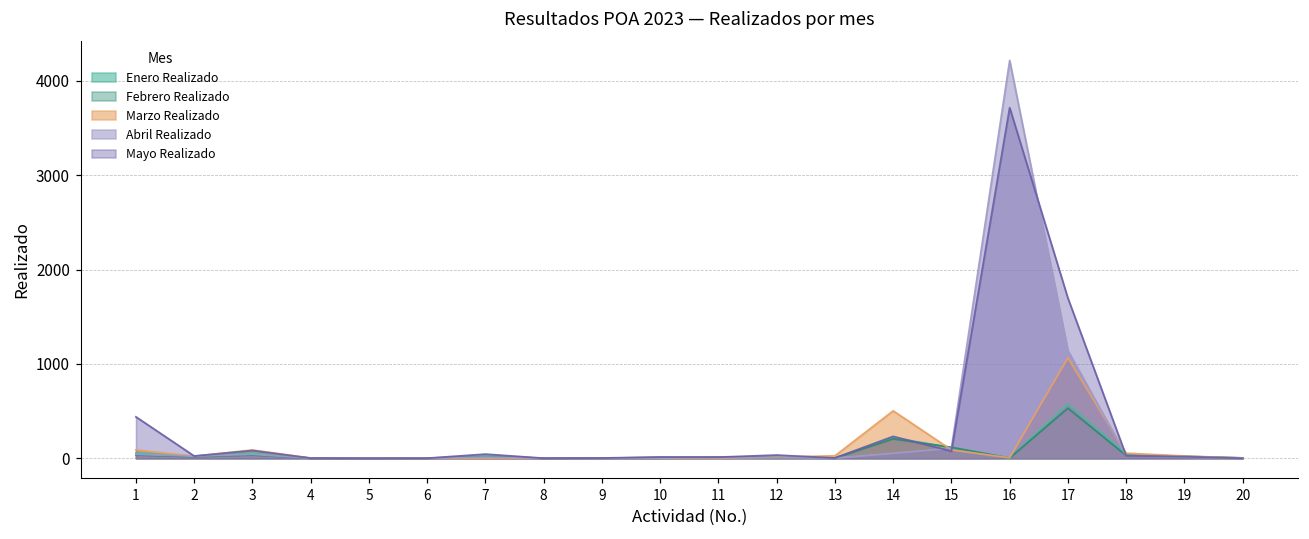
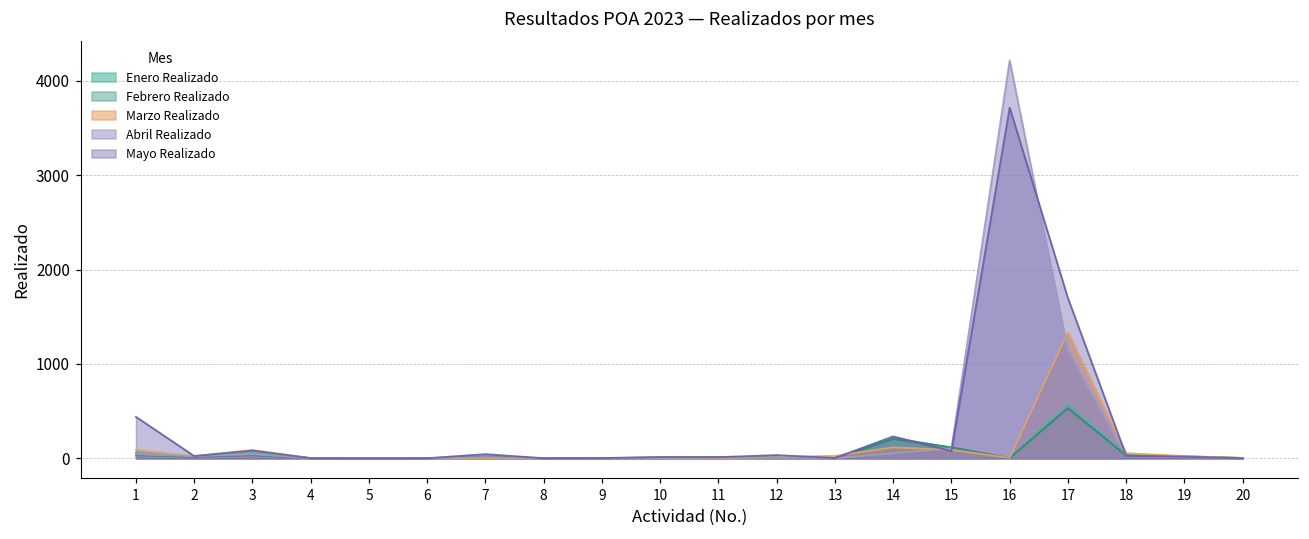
  {
    "Marzo Realizado": {
      "1": 100,
-     "14": 500,
-     "17": 1100
+     "14": 100,
+     "17": 1300
    }
  }
